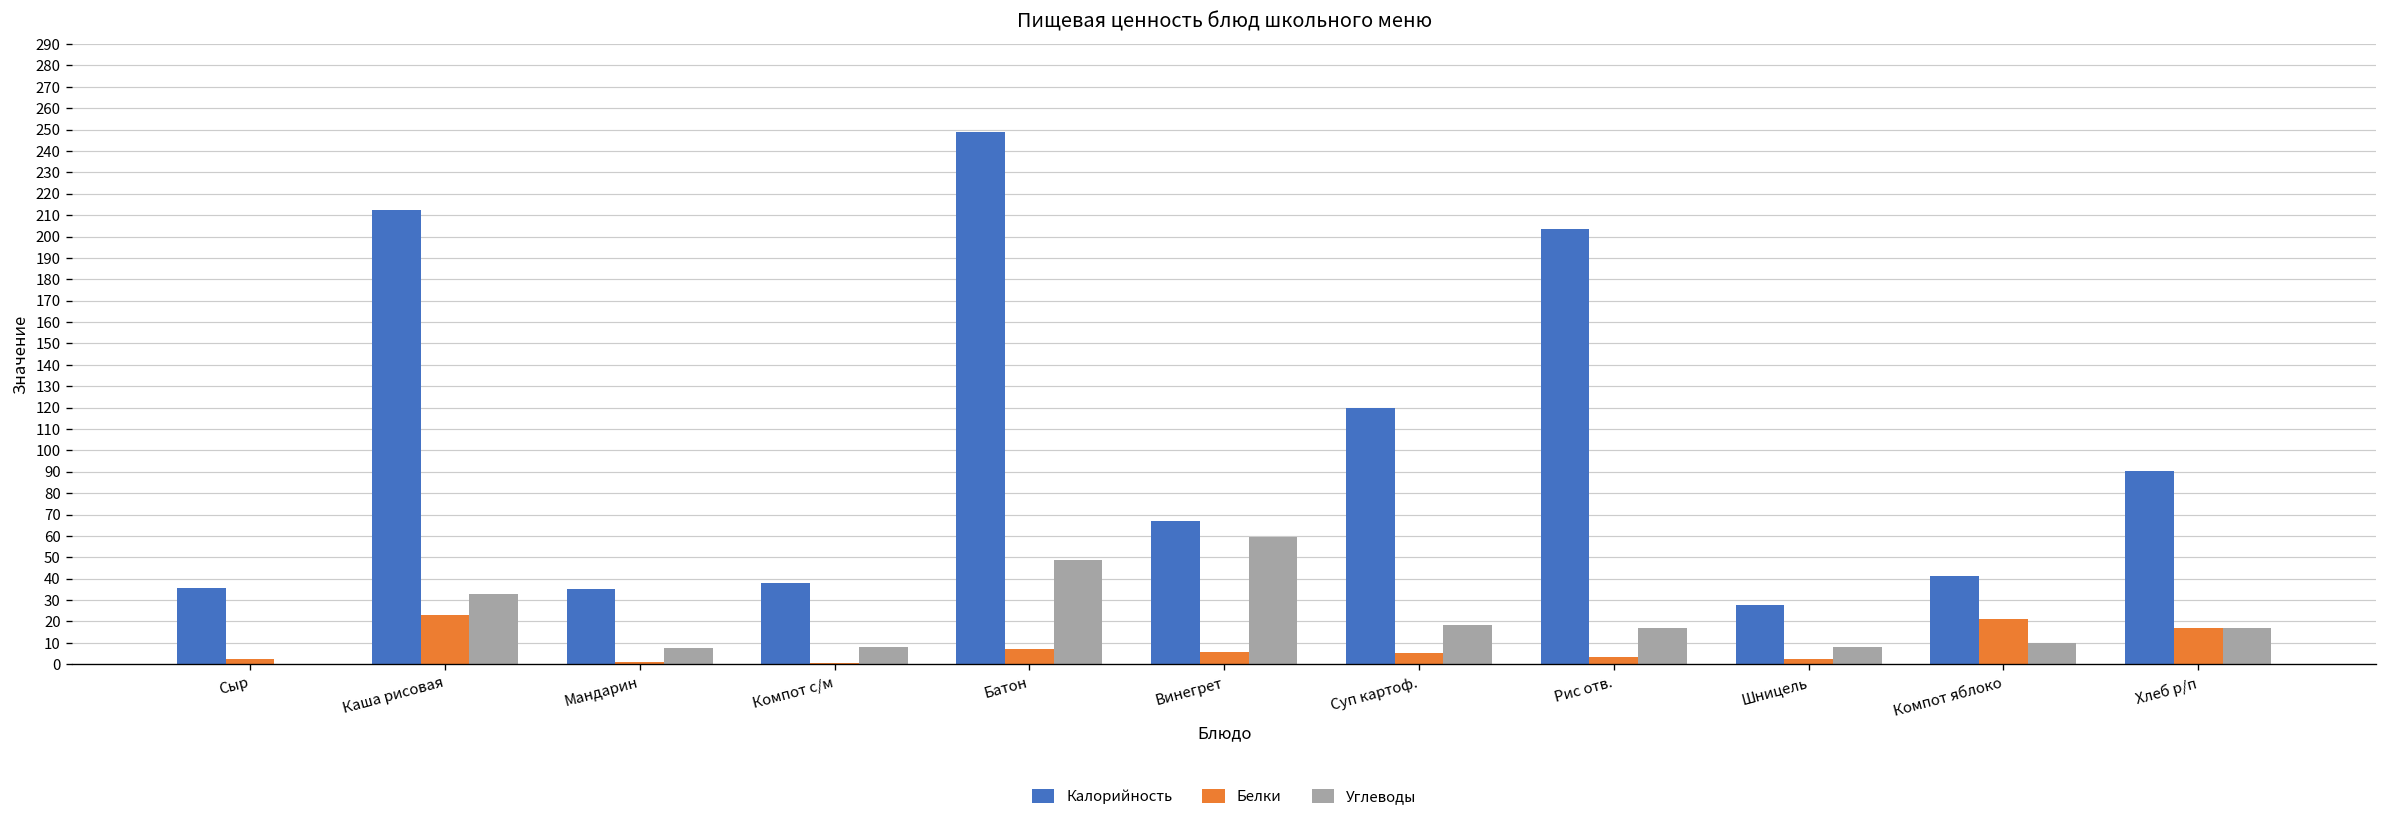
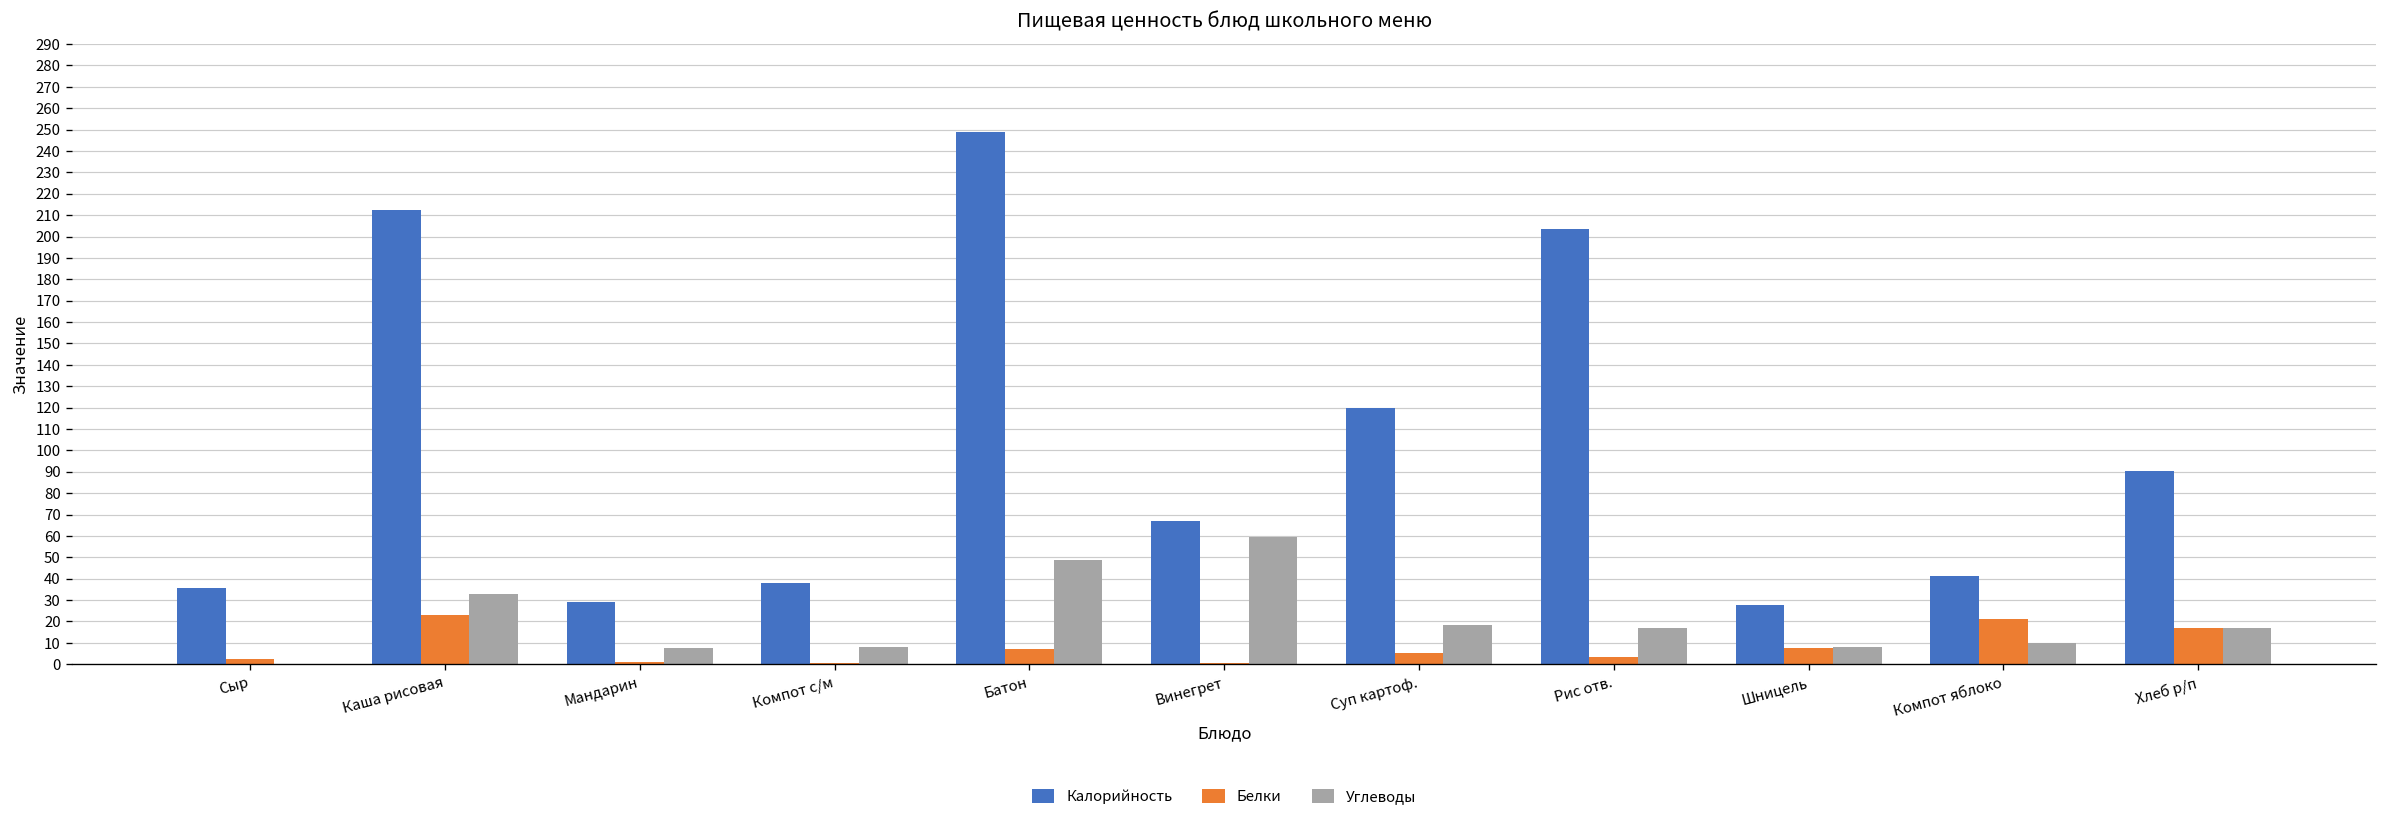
  {
    "Калорийность": {
      "Сыр": 36,
      "Каша рисовая": 212,
-     "Мандарин": 35,
+     "Мандарин": 29,
      "Компот с/м": 38,
      "Батон": 249,
      "Винегрет": 67,
      "Суп картоф.": 120,
      "Рис отв.": 204,
      "Шницель": 28,
      "Компот яблоко": 42,
      "Хлеб р/п": 91
    },
    "Белки": {
      "Сыр": 2,
      "Каша рисовая": 23,
      "Батон": 7,
-     "Винегрет": 6,
+     "Винегрет": 1,
      "Суп картоф.": 5,
      "Рис отв.": 4,
-     "Шницель": 3,
+     "Шницель": 8,
      "Компот яблоко": 21,
      "Хлеб р/п": 17
    },
    "Углеводы": {
      "Сыр": 0,
      "Каша рисовая": 33,
      "Мандарин": 8,
      "Компот с/м": 8,
      "Батон": 49,
      "Винегрет": 59,
      "Суп картоф.": 19,
      "Рис отв.": 17,
      "Шницель": 8,
      "Компот яблоко": 10,
      "Хлеб р/п": 17
    }
  }
